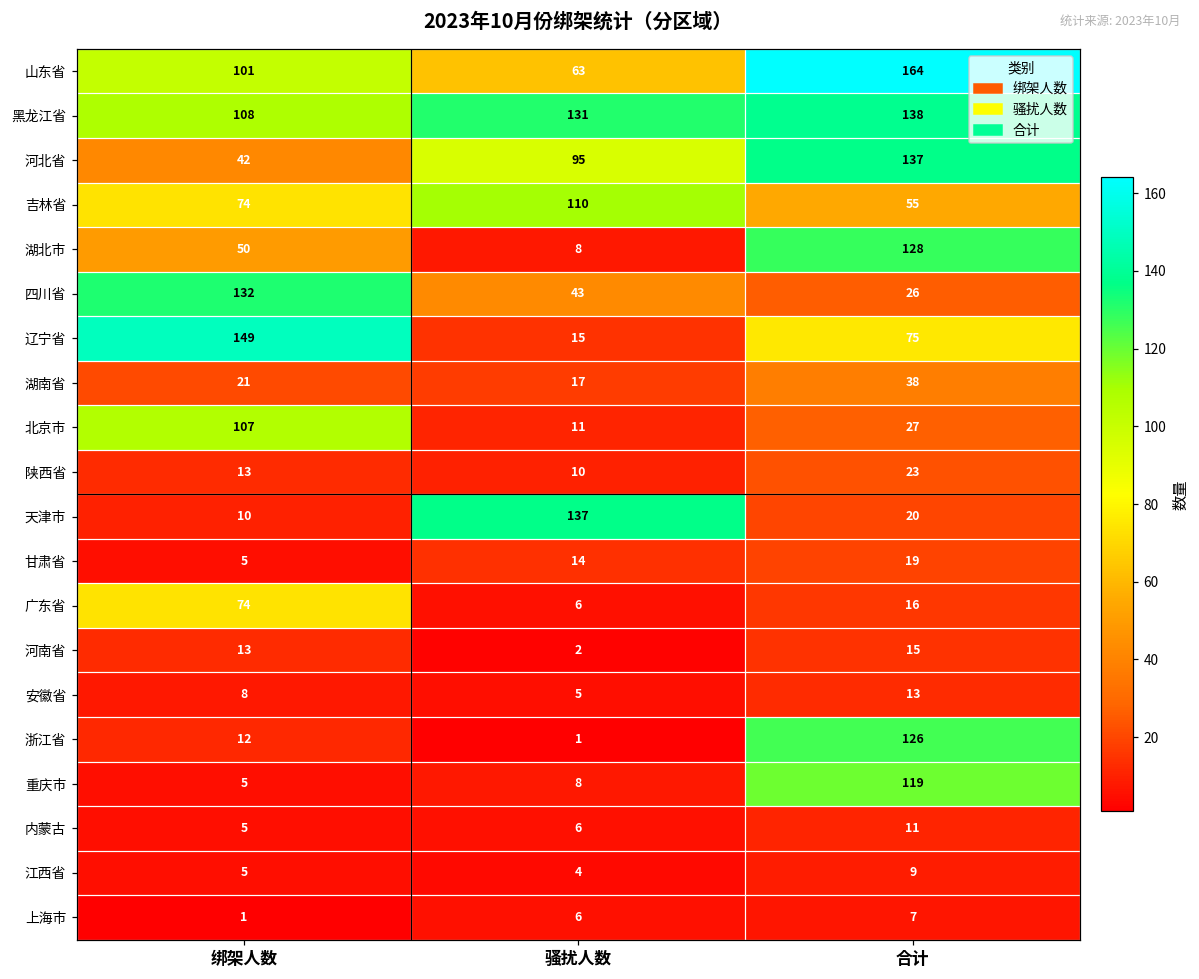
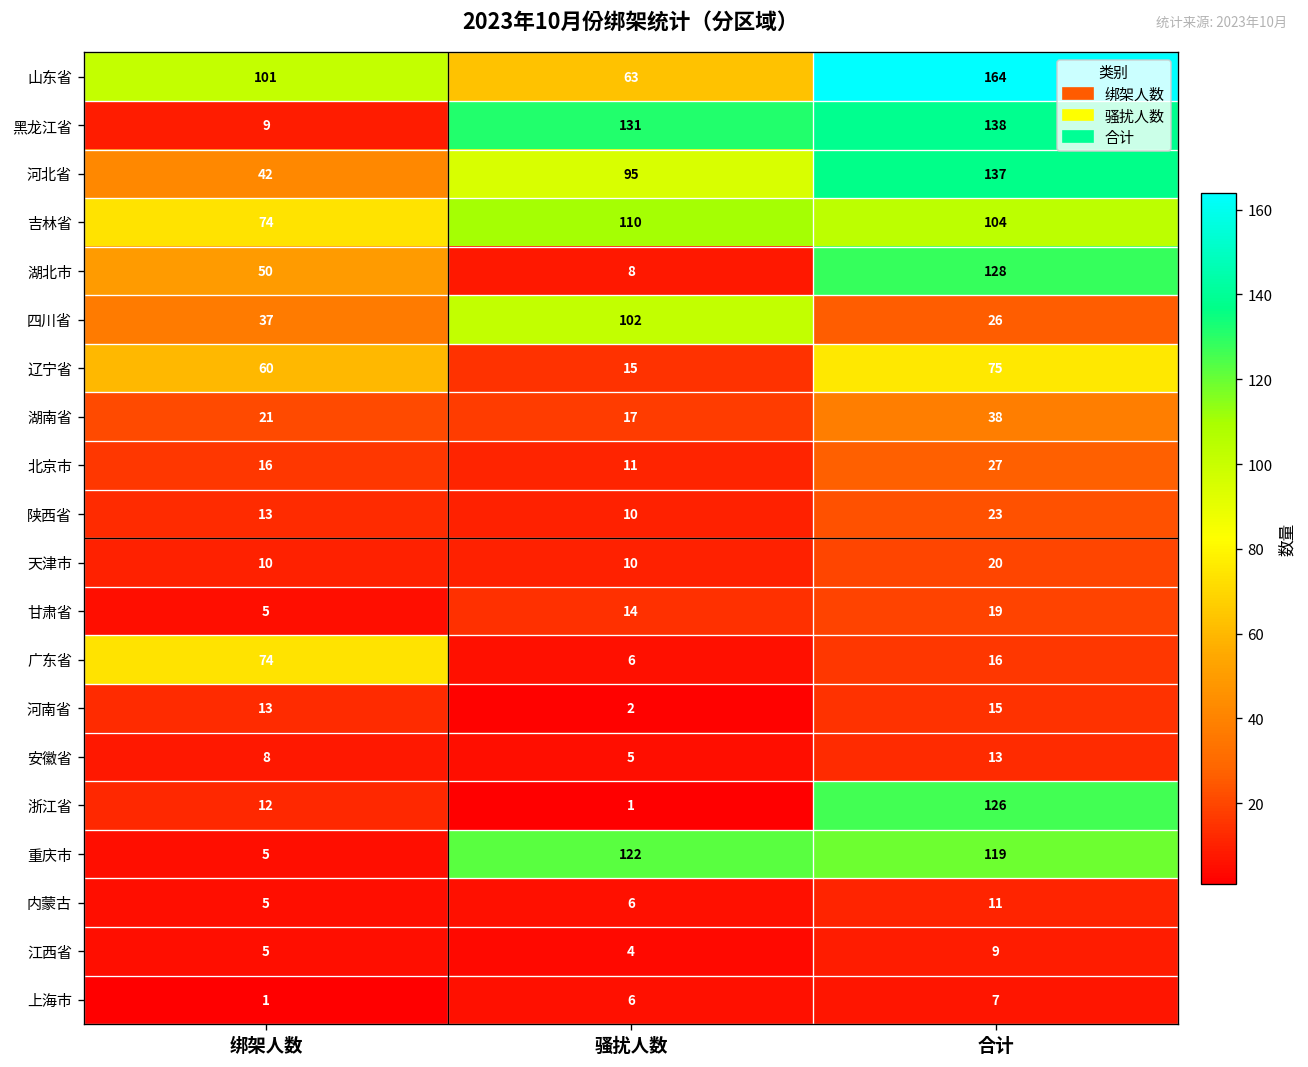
  {
    "山东省": {
      "绑架人数": 101,
      "骚扰人数": 63,
      "合计": 164
    },
    "黑龙江省": {
-     "绑架人数": 108,
+     "绑架人数": 9,
      "骚扰人数": 131,
      "合计": 138
    },
    "河北省": {
      "绑架人数": 42,
      "骚扰人数": 95,
      "合计": 137
    },
    "吉林省": {
      "绑架人数": 74,
      "骚扰人数": 110,
-     "合计": 55
+     "合计": 104
    },
    "湖北市": {
      "绑架人数": 50,
      "骚扰人数": 8,
      "合计": 128
    },
    "四川省": {
-     "绑架人数": 132,
-     "骚扰人数": 43,
+     "绑架人数": 37,
+     "骚扰人数": 102,
      "合计": 26
    },
    "辽宁省": {
-     "绑架人数": 149,
+     "绑架人数": 60,
      "骚扰人数": 15,
      "合计": 75
    },
    "湖南省": {
      "绑架人数": 21,
      "骚扰人数": 17,
      "合计": 38
    },
    "北京市": {
-     "绑架人数": 107,
+     "绑架人数": 16,
      "骚扰人数": 11,
      "合计": 27
    },
    "陕西省": {
      "绑架人数": 13,
      "骚扰人数": 10,
      "合计": 23
    },
    "天津市": {
      "绑架人数": 10,
-     "骚扰人数": 137,
+     "骚扰人数": 10,
      "合计": 20
    },
    "甘肃省": {
      "绑架人数": 5,
      "骚扰人数": 14,
      "合计": 19
    },
    "广东省": {
      "绑架人数": 74,
      "骚扰人数": 6,
      "合计": 16
    },
    "河南省": {
      "绑架人数": 13,
      "骚扰人数": 2,
      "合计": 15
    },
    "安徽省": {
      "绑架人数": 8,
      "骚扰人数": 5,
      "合计": 13
    },
    "浙江省": {
      "绑架人数": 12,
      "骚扰人数": 1,
      "合计": 126
    },
    "重庆市": {
      "绑架人数": 5,
-     "骚扰人数": 8,
+     "骚扰人数": 122,
      "合计": 119
    },
    "内蒙古": {
      "绑架人数": 5,
      "骚扰人数": 6,
      "合计": 11
    },
    "江西省": {
      "绑架人数": 5,
      "骚扰人数": 4,
      "合计": 9
    },
    "上海市": {
      "绑架人数": 1,
      "骚扰人数": 6,
      "合计": 7
    }
  }
